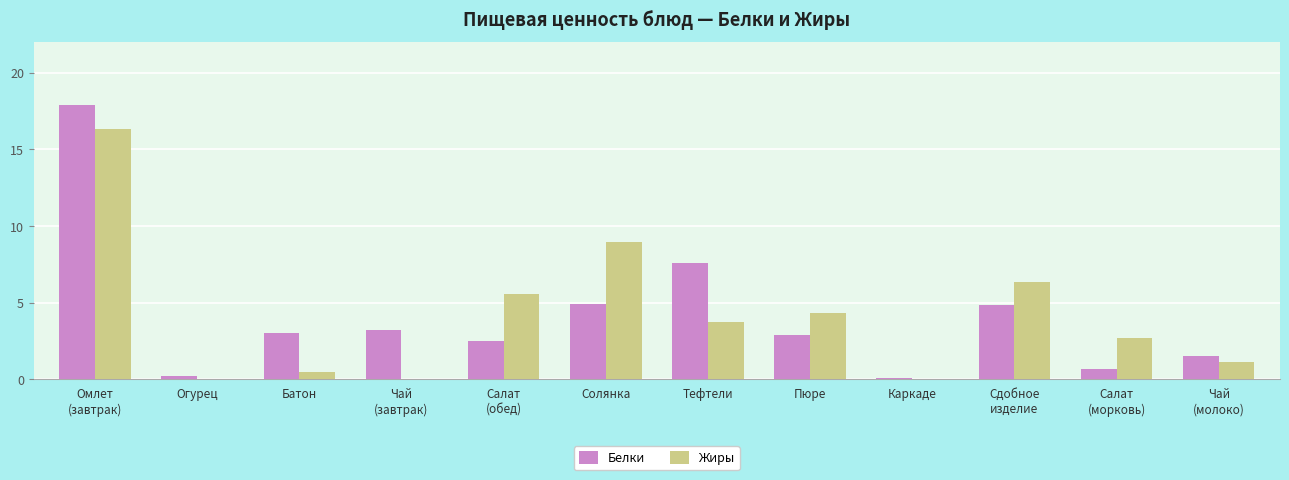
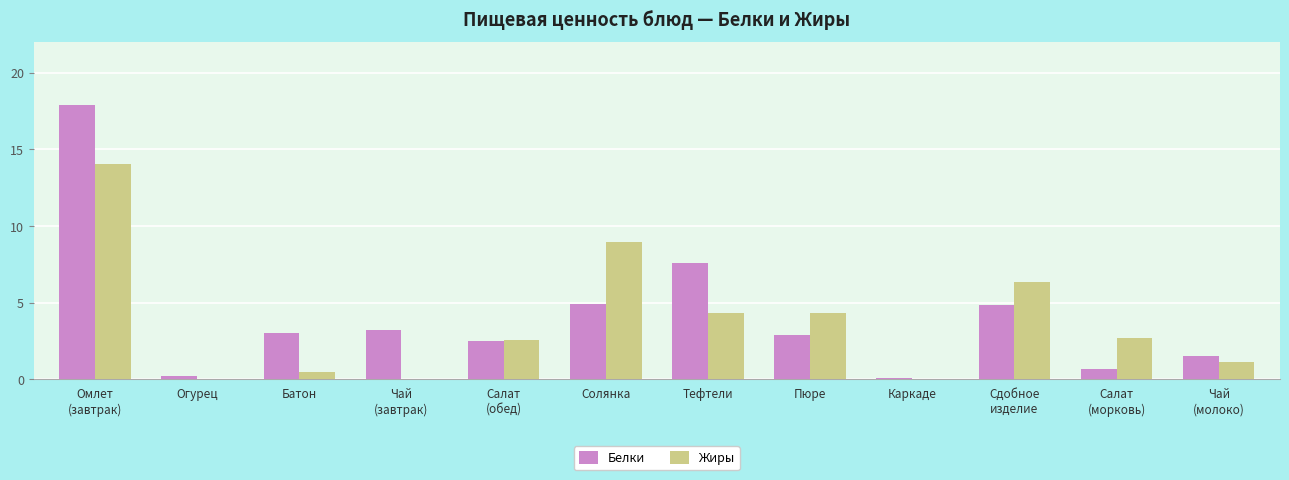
  {
    "Белки": {
      "Омлет (завтрак)": 17.9,
      "Огурец": 0.2,
      "Батон": 3.0,
      "Чай (завтрак)": 3.3,
      "Салат (обед)": 2.5,
      "Солянка": 4.9,
      "Тефтели": 7.6,
      "Пюре": 2.9,
      "Сдобное изделие": 4.9,
      "Салат (морковь)": 0.7,
      "Чай (молоко)": 1.5
    },
    "Жиры": {
-     "Омлет (завтрак)": 16.4,
+     "Омлет (завтрак)": 14.1,
      "Батон": 0.5,
-     "Салат (обед)": 5.6,
+     "Салат (обед)": 2.6,
      "Солянка": 9.0,
-     "Тефтели": 3.8,
+     "Тефтели": 4.3,
      "Пюре": 4.3,
      "Каркаде": 0.0,
      "Сдобное изделие": 6.4,
      "Салат (морковь)": 2.7,
      "Чай (молоко)": 1.1
    }
  }
